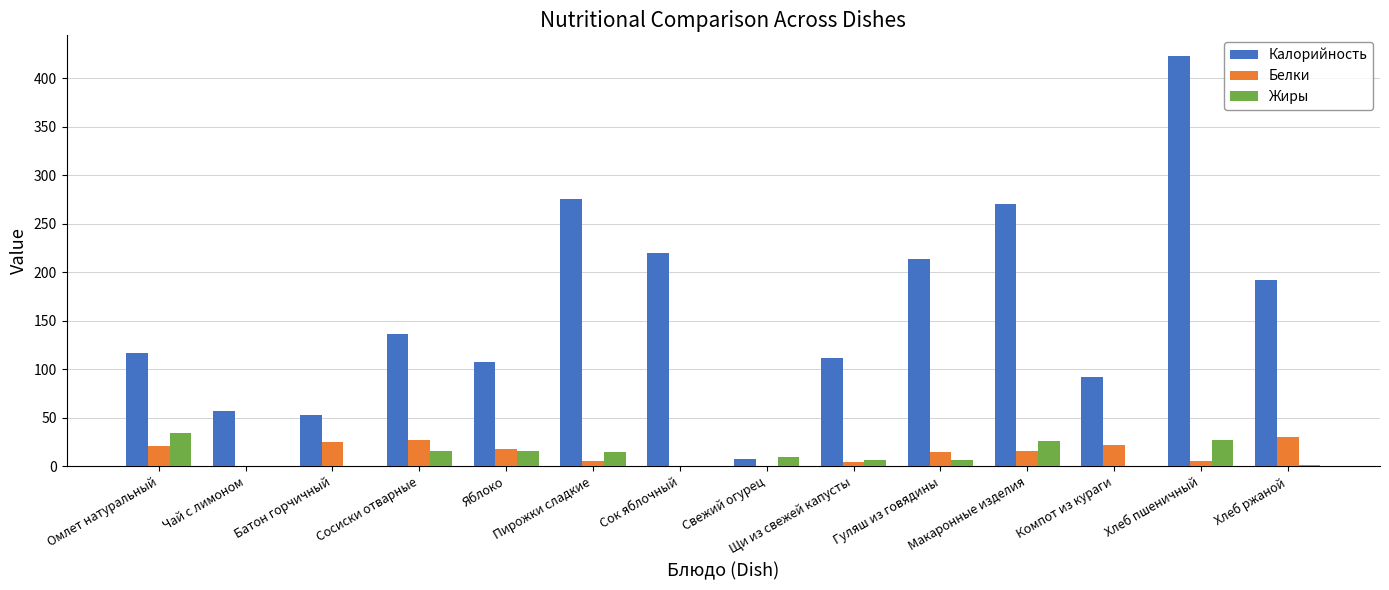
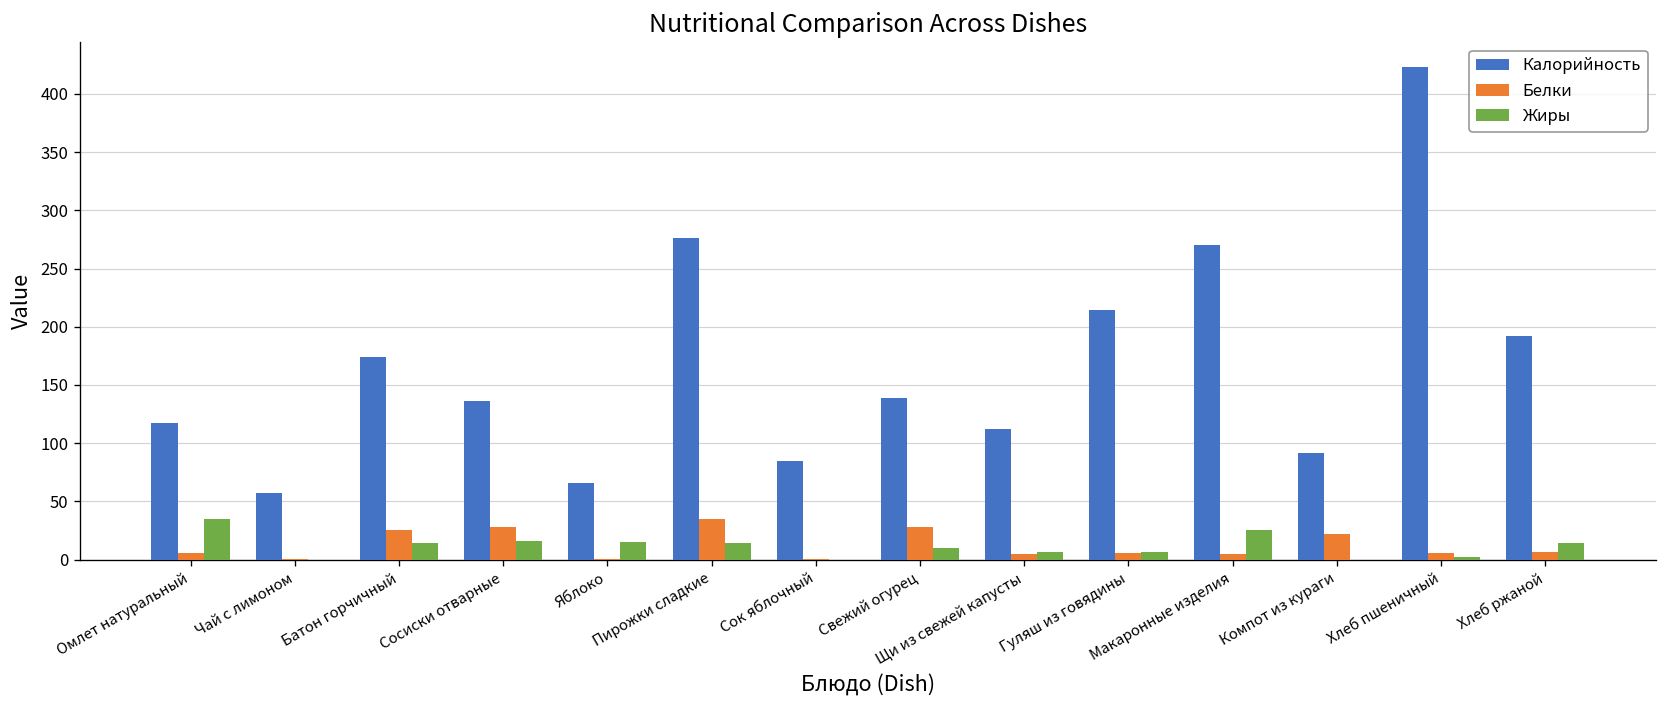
  {
    "Калорийность": {
      "Омлет натуральный": 120,
      "Чай с лимоном": 60,
-     "Батон горчичный": 50,
+     "Батон горчичный": 170,
      "Сосиски отварные": 140,
-     "Яблоко": 110,
+     "Яблоко": 70,
      "Пирожки сладкие": 280,
-     "Сок яблочный": 220,
-     "Свежий огурец": 10,
+     "Сок яблочный": 90,
+     "Свежий огурец": 140,
      "Щи из свежей капусты": 110,
      "Гуляш из говядины": 210,
      "Макаронные изделия": 270,
      "Компот из кураги": 90,
      "Хлеб пшеничный": 420,
      "Хлеб ржаной": 190
    },
    "Белки": {
-     "Омлет натуральный": 20,
+     "Омлет натуральный": 10,
      "Батон горчичный": 30,
      "Сосиски отварные": 30,
-     "Яблоко": 20,
-     "Пирожки сладкие": 10,
-     "Свежий огурец": 0,
+     "Яблоко": 0,
+     "Пирожки сладкие": 40,
+     "Свежий огурец": 30,
      "Щи из свежей капусты": 0,
-     "Гуляш из говядины": 14,
-     "Макаронные изделия": 20,
+     "Гуляш из говядины": 6,
+     "Макаронные изделия": 10,
      "Компот из кураги": 20,
      "Хлеб пшеничный": 10,
-     "Хлеб ржаной": 30
+     "Хлеб ржаной": 10
    },
    "Жиры": {
      "Омлет натуральный": 30,
-     "Батон горчичный": 0,
+     "Батон горчичный": 10,
      "Сосиски отварные": 20,
      "Яблоко": 20,
      "Пирожки сладкие": 10,
      "Сок яблочный": 0,
      "Свежий огурец": 10,
      "Щи из свежей капусты": 10,
      "Гуляш из говядины": 10,
      "Макаронные изделия": 30,
      "Компот из кураги": 0,
-     "Хлеб пшеничный": 30,
-     "Хлеб ржаной": 0
+     "Хлеб пшеничный": 0,
+     "Хлеб ржаной": 10
    }
  }
